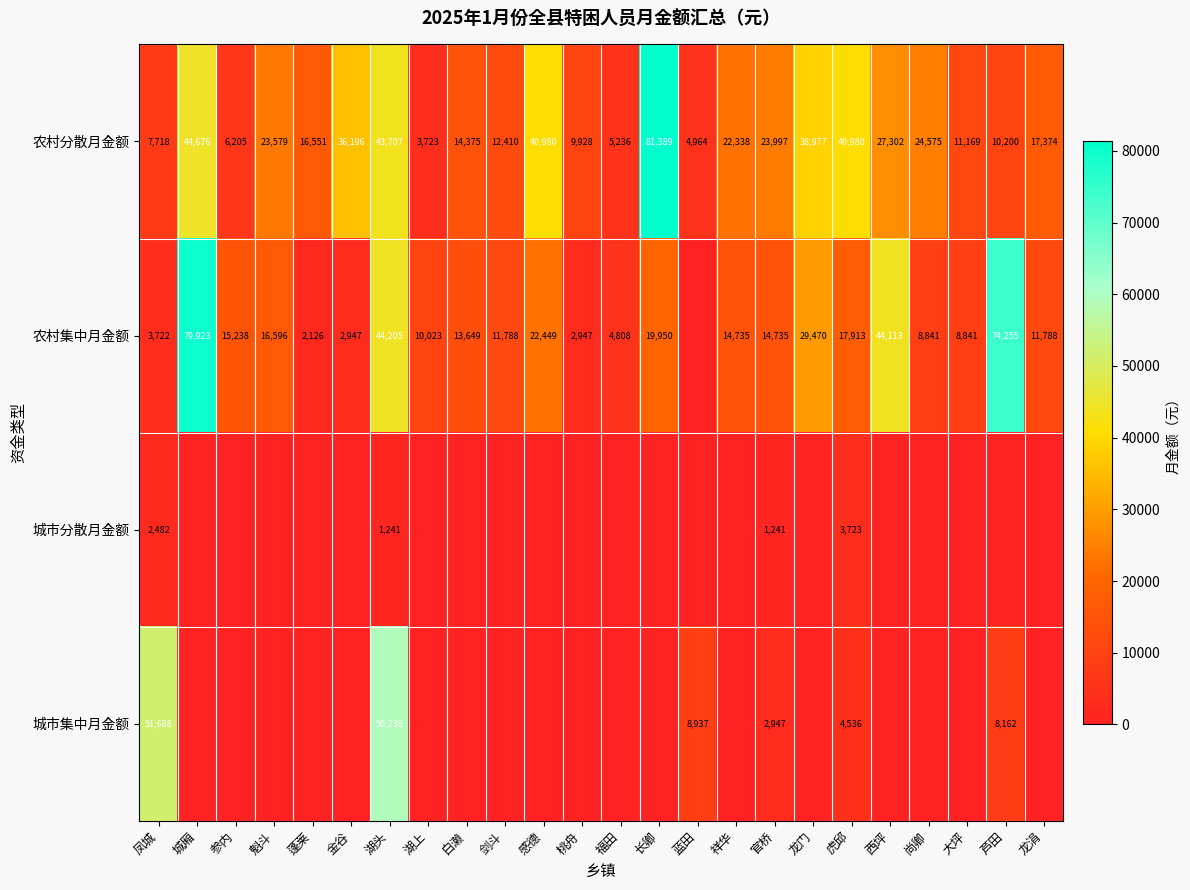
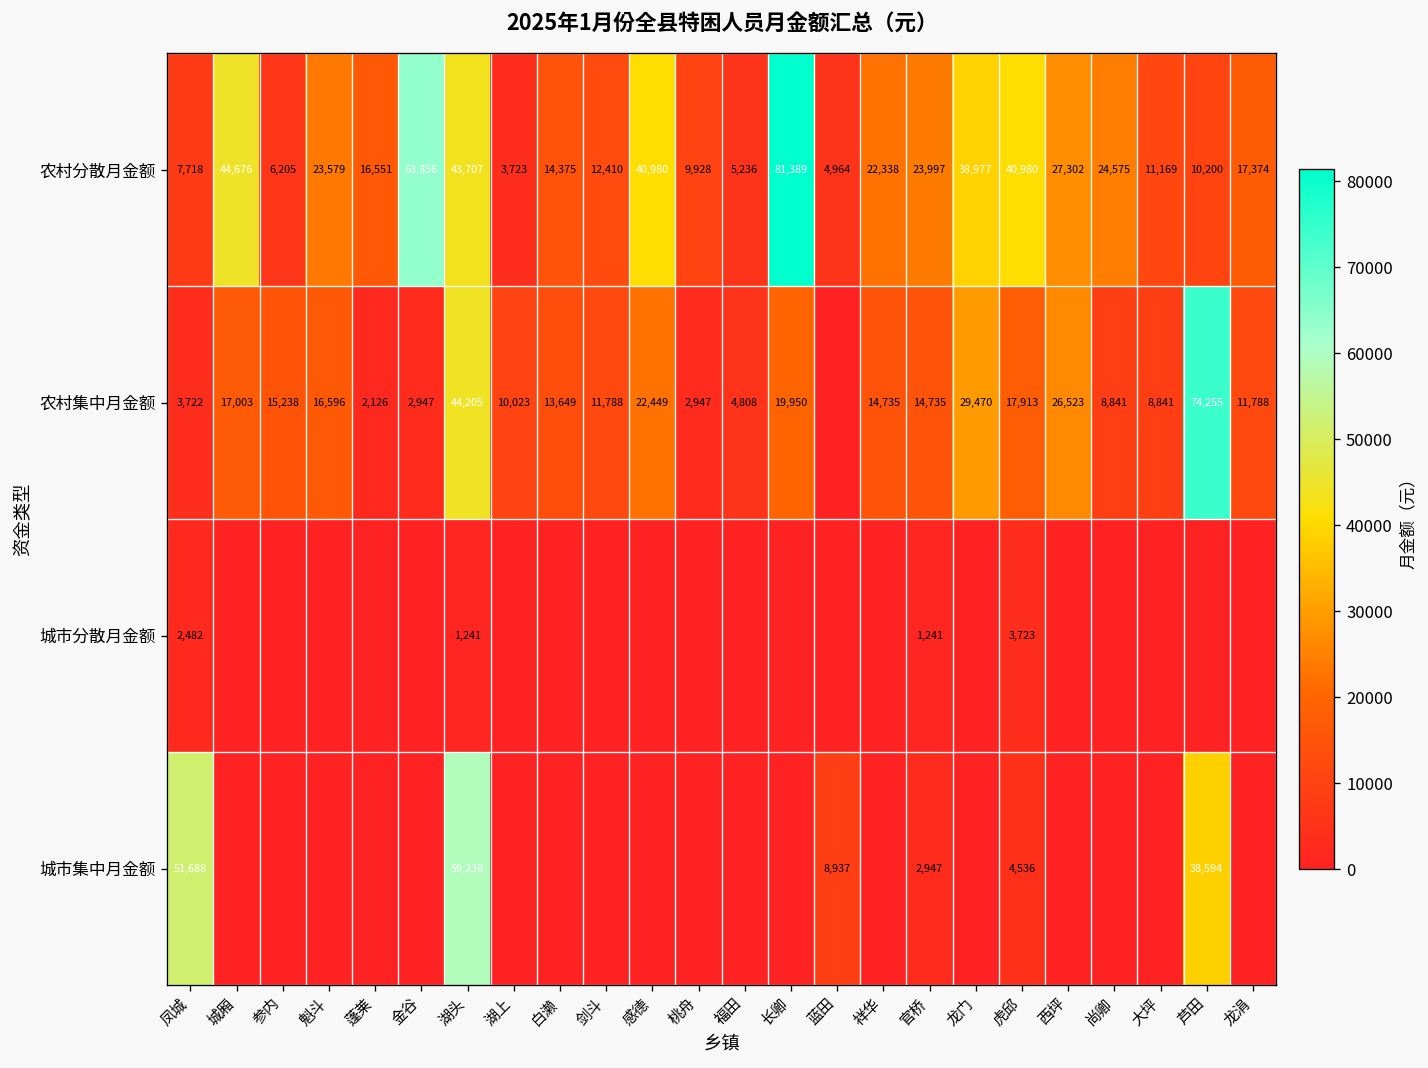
  {
    "农村分散月金额": {
      "凤城": "7,718",
      "城厢": "44,676",
      "参内": "6,205",
      "魁斗": "23,579",
      "蓬莱": "16,551",
-     "金谷": "36,196",
+     "金谷": "63,856",
      "湖头": "43,707",
      "湖上": "3,723",
      "白濑": "14,375",
      "剑斗": "12,410",
      "感德": "40,980",
      "桃舟": "9,928",
      "福田": "5,236",
      "长卿": "81,389",
      "蓝田": "4,964",
      "祥华": "22,338",
      "官桥": "23,997",
      "龙门": "38,977",
      "虎邱": "40,980",
      "西坪": "27,302",
      "尚卿": "24,575",
      "大坪": "11,169",
      "芦田": "10,200",
      "龙涓": "17,374"
    },
    "农村集中月金额": {
      "凤城": "3,722",
-     "城厢": "79,923",
+     "城厢": "17,003",
      "参内": "15,238",
      "魁斗": "16,596",
      "蓬莱": "2,126",
      "金谷": "2,947",
      "湖头": "44,205",
      "湖上": "10,023",
      "白濑": "13,649",
      "剑斗": "11,788",
      "感德": "22,449",
      "桃舟": "2,947",
      "福田": "4,808",
      "长卿": "19,950",
      "祥华": "14,735",
      "官桥": "14,735",
      "龙门": "29,470",
      "虎邱": "17,913",
-     "西坪": "44,113",
+     "西坪": "26,523",
      "尚卿": "8,841",
      "大坪": "8,841",
      "芦田": "74,255",
      "龙涓": "11,788"
    },
    "城市分散月金额": {
      "凤城": "2,482",
      "湖头": "1,241",
      "官桥": "1,241",
      "虎邱": "3,723"
    },
    "城市集中月金额": {
      "凤城": "51,688",
      "湖头": "59,238",
      "蓝田": "8,937",
      "官桥": "2,947",
      "虎邱": "4,536",
-     "芦田": "8,162"
+     "芦田": "38,594"
    }
  }
